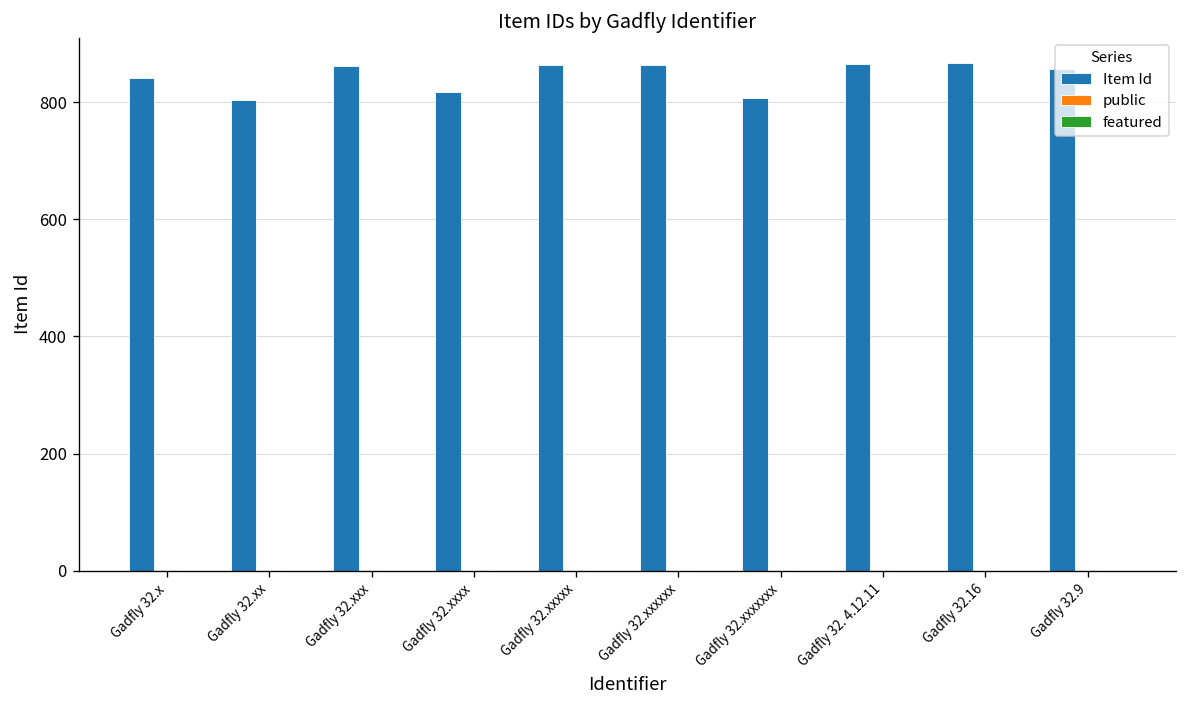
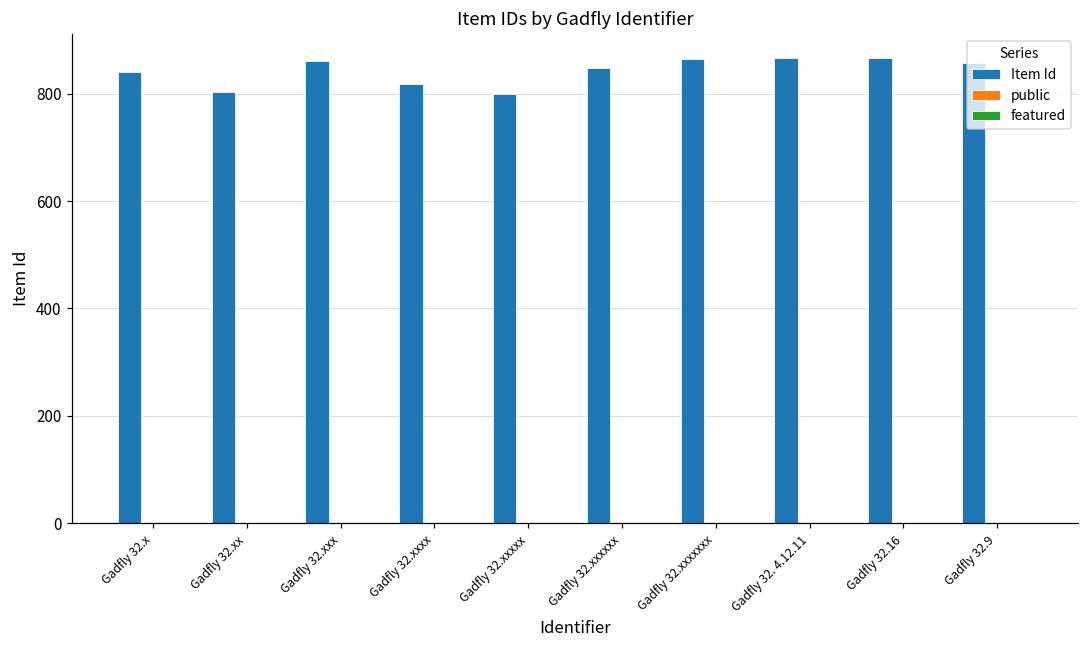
  {
    "Item Id": {
      "Gadfly 32.x": 840,
      "Gadfly 32.xx": 800,
      "Gadfly 32.xxx": 860,
      "Gadfly 32.xxxx": 820,
-     "Gadfly 32.xxxxx": 860,
-     "Gadfly 32.xxxxxx": 860,
-     "Gadfly 32.xxxxxxx": 810,
+     "Gadfly 32.xxxxx": 800,
+     "Gadfly 32.xxxxxx": 850,
+     "Gadfly 32.xxxxxxx": 870,
      "Gadfly 32. 4.12.11": 870,
      "Gadfly 32.16": 870
    },
    "featured": {
      "Gadfly 32.x": 0,
      "Gadfly 32.xx": 0,
      "Gadfly 32.xxx": 0,
      "Gadfly 32.xxxx": 0,
      "Gadfly 32.xxxxx": 0,
      "Gadfly 32.xxxxxx": 0,
      "Gadfly 32.xxxxxxx": 0,
      "Gadfly 32. 4.12.11": 0,
      "Gadfly 32.16": 0,
      "Gadfly 32.9": 0
    }
  }
